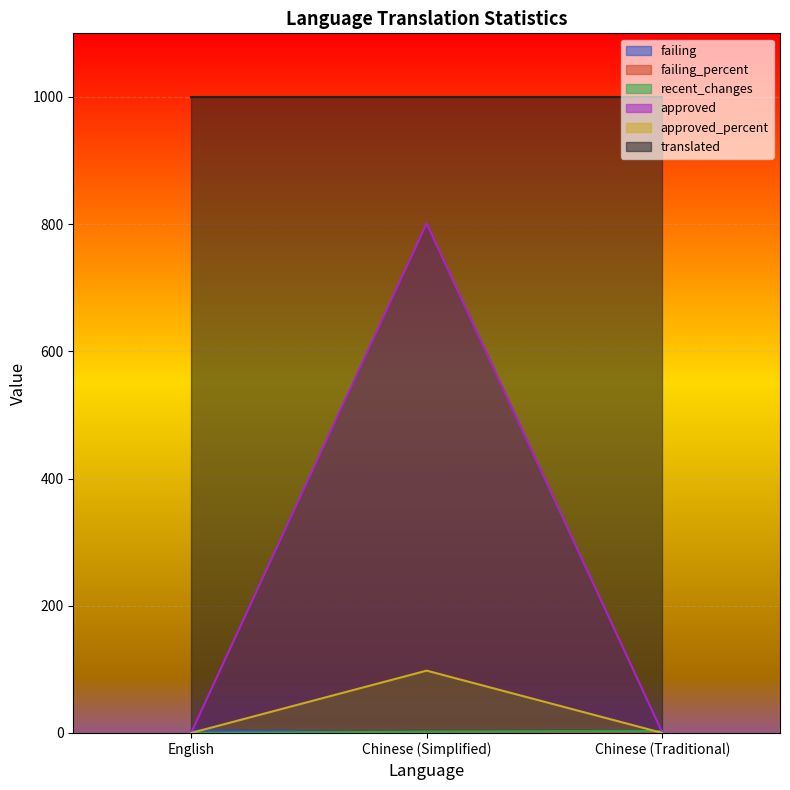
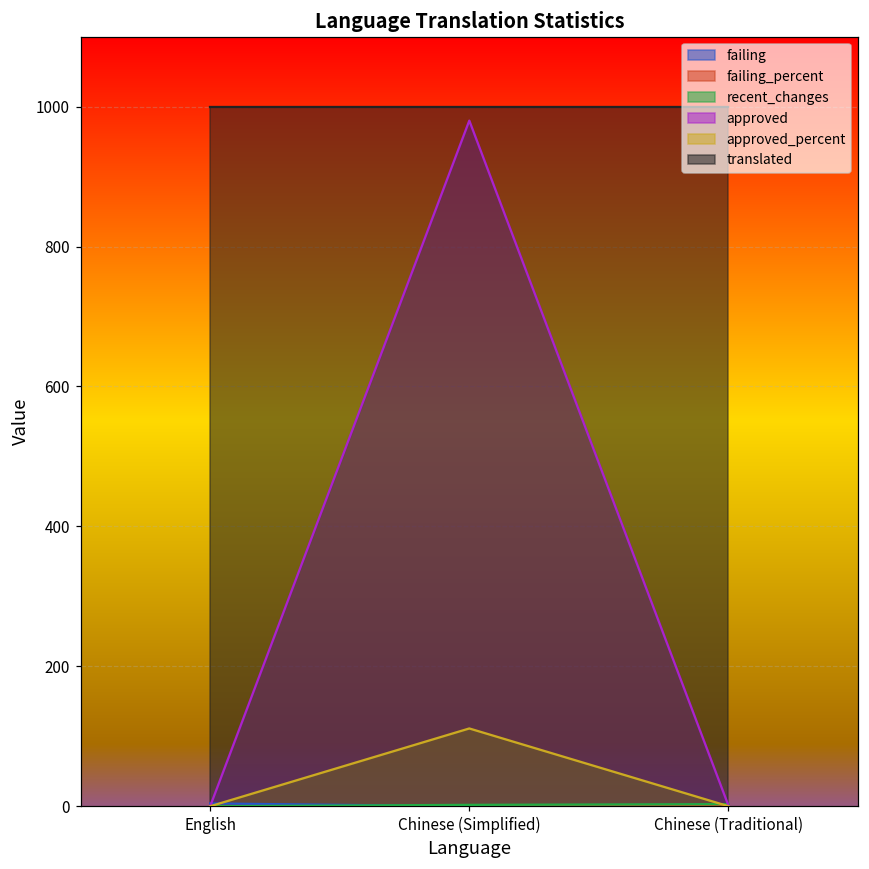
  {
    "approved": {
-     "Chinese (Simplified)": 800
+     "Chinese (Simplified)": 980
    },
    "approved_percent": {
-     "Chinese (Simplified)": 100
+     "Chinese (Simplified)": 110
    },
    "translated": {
      "English": 1000,
      "Chinese (Simplified)": 1000
    }
  }
